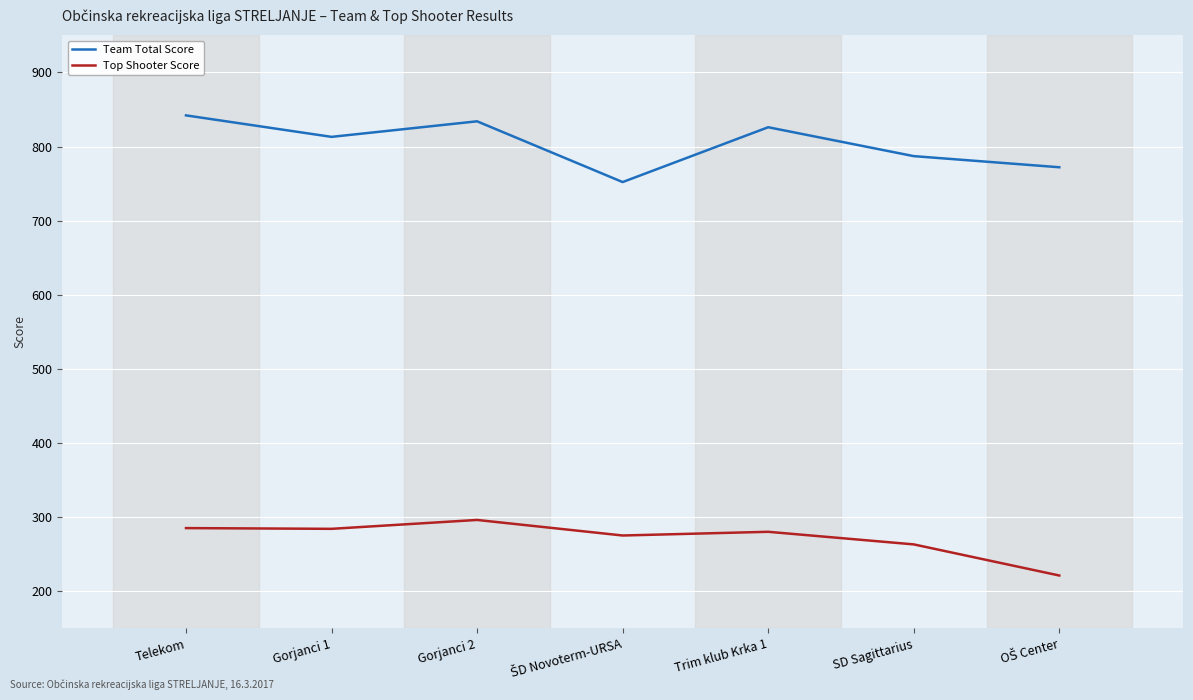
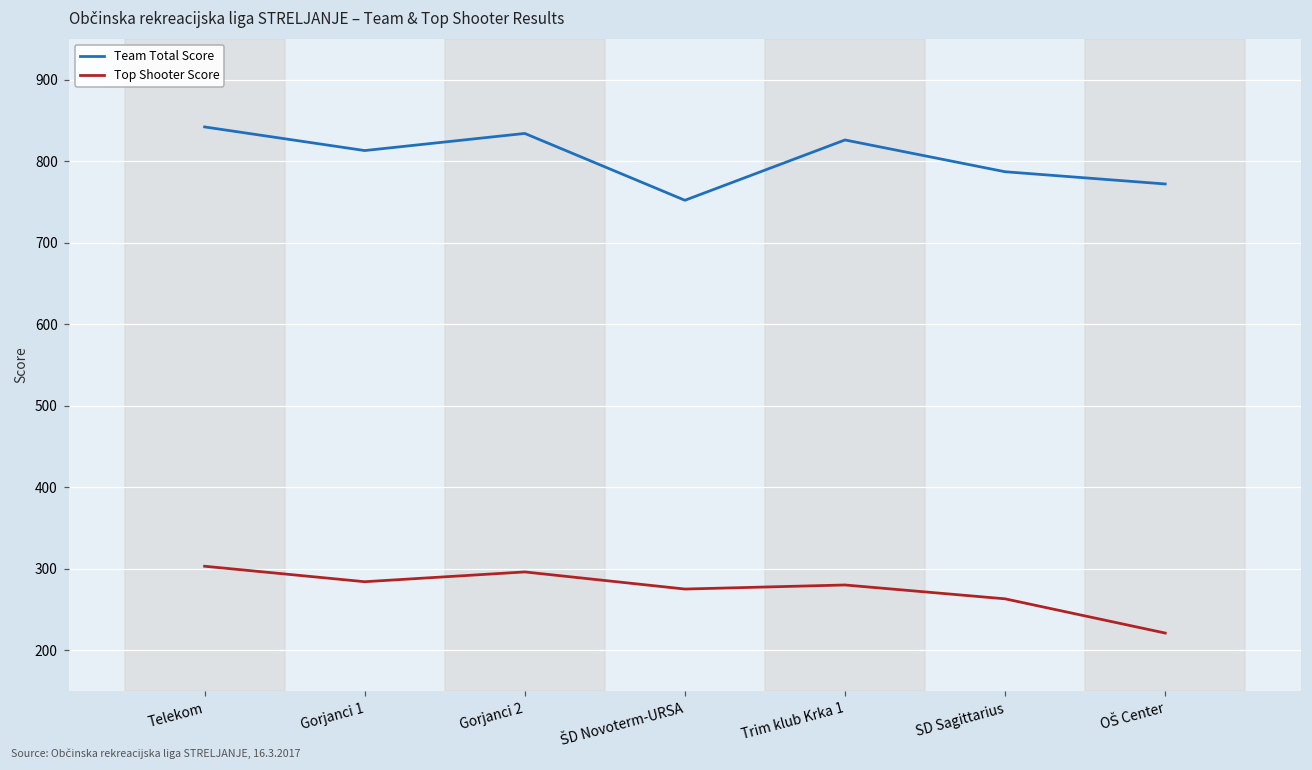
  {
    "Team Total Score": {
      "Telekom": 840,
      "Gorjanci 1": 810,
      "Gorjanci 2": 830,
      "ŠD Novoterm-URSA": 750,
      "Trim klub Krka 1": 830,
      "SD Sagittarius": 790,
      "OŠ Center": 770
    },
    "Top Shooter Score": {
-     "Telekom": 290,
+     "Telekom": 300,
      "Gorjanci 1": 280,
      "Gorjanci 2": 300,
      "ŠD Novoterm-URSA": 280,
      "Trim klub Krka 1": 280,
      "SD Sagittarius": 260,
      "OŠ Center": 220
    }
  }
